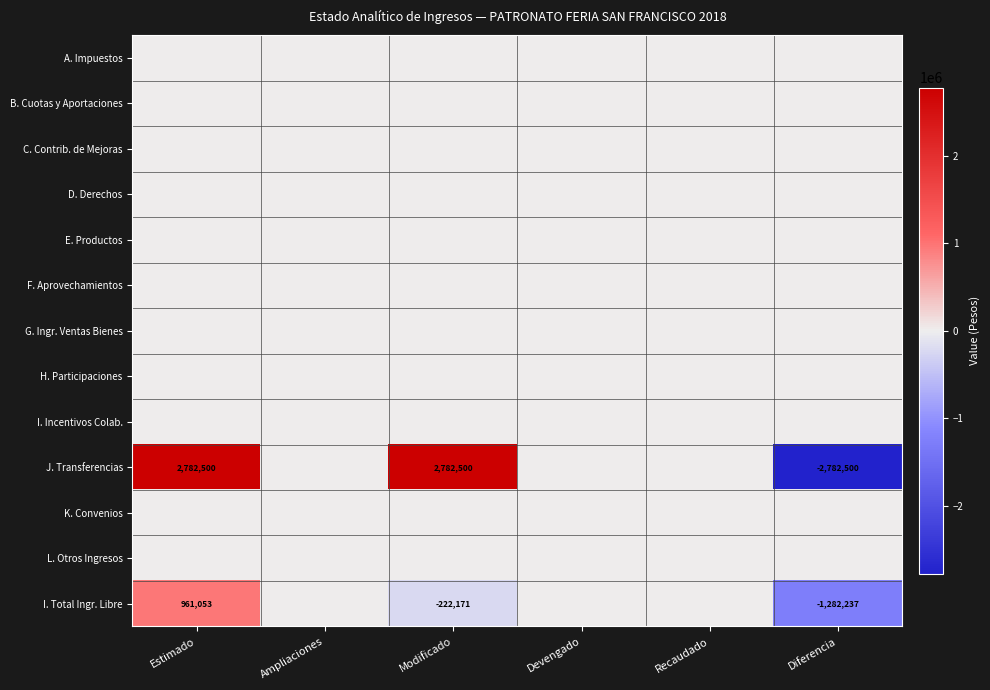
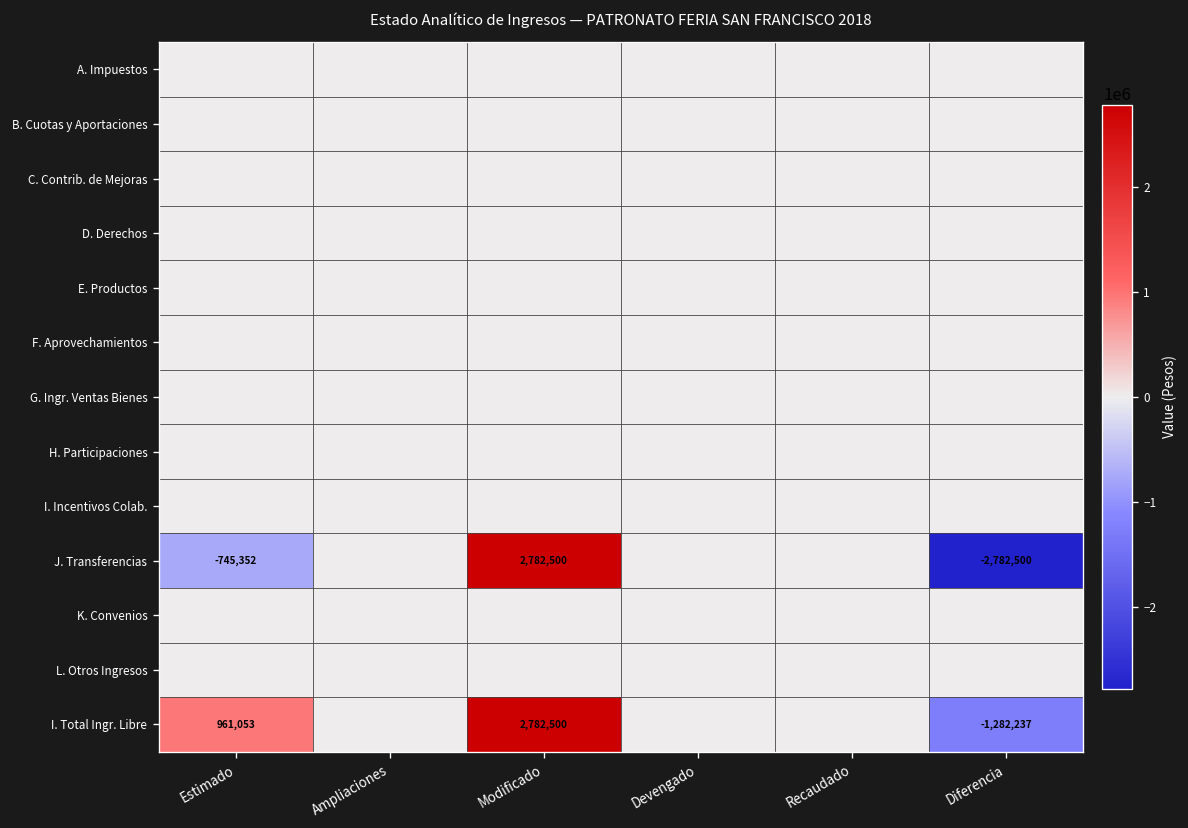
  {
    "J. Transferencias": {
-     "Estimado": "2,782,500",
+     "Estimado": "-745,352",
      "Modificado": "2,782,500",
      "Diferencia": "-2,782,500"
    },
    "I. Total Ingr. Libre": {
      "Estimado": "961,053",
-     "Modificado": "-222,171",
+     "Modificado": "2,782,500",
      "Diferencia": "-1,282,237"
    }
  }
